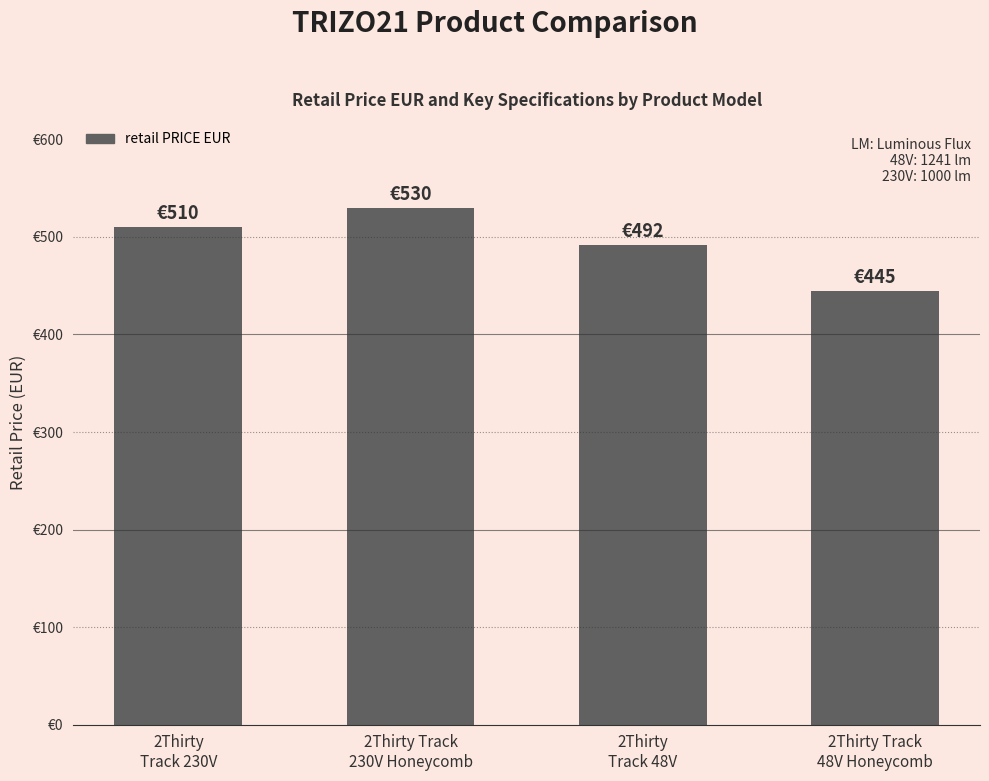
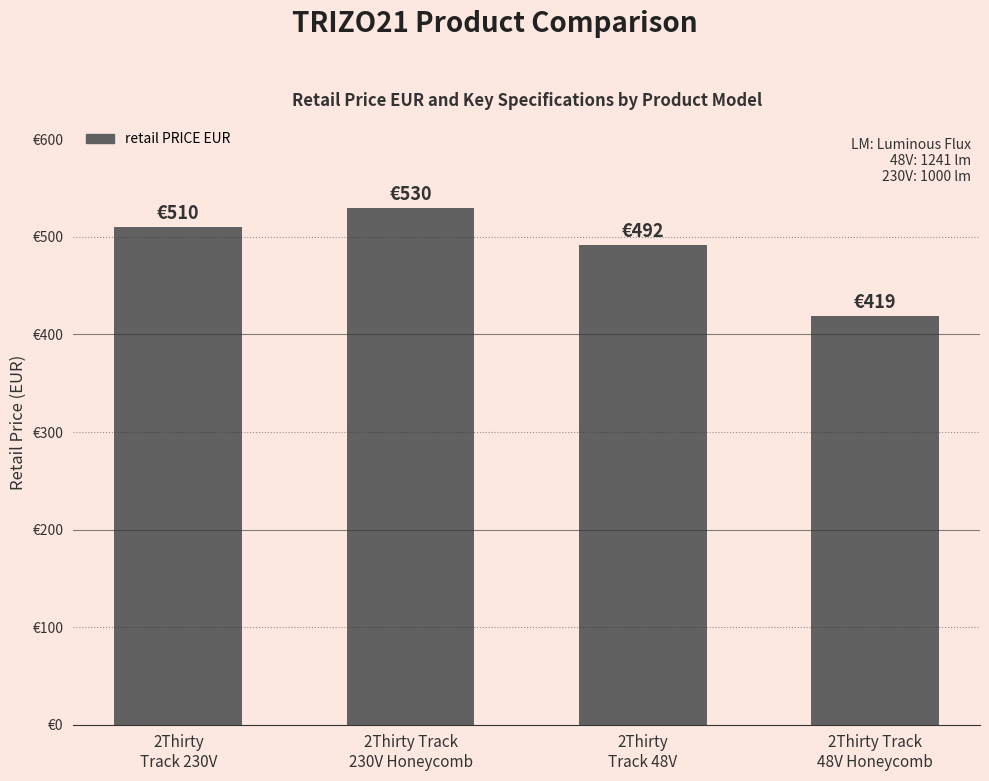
  {
    "2Thirty Track 230V": "€510",
    "2Thirty Track 230V Honeycomb": "€530",
    "2Thirty Track 48V": "€492",
-   "2Thirty Track 48V Honeycomb": "€445"
+   "2Thirty Track 48V Honeycomb": "€419"
  }
